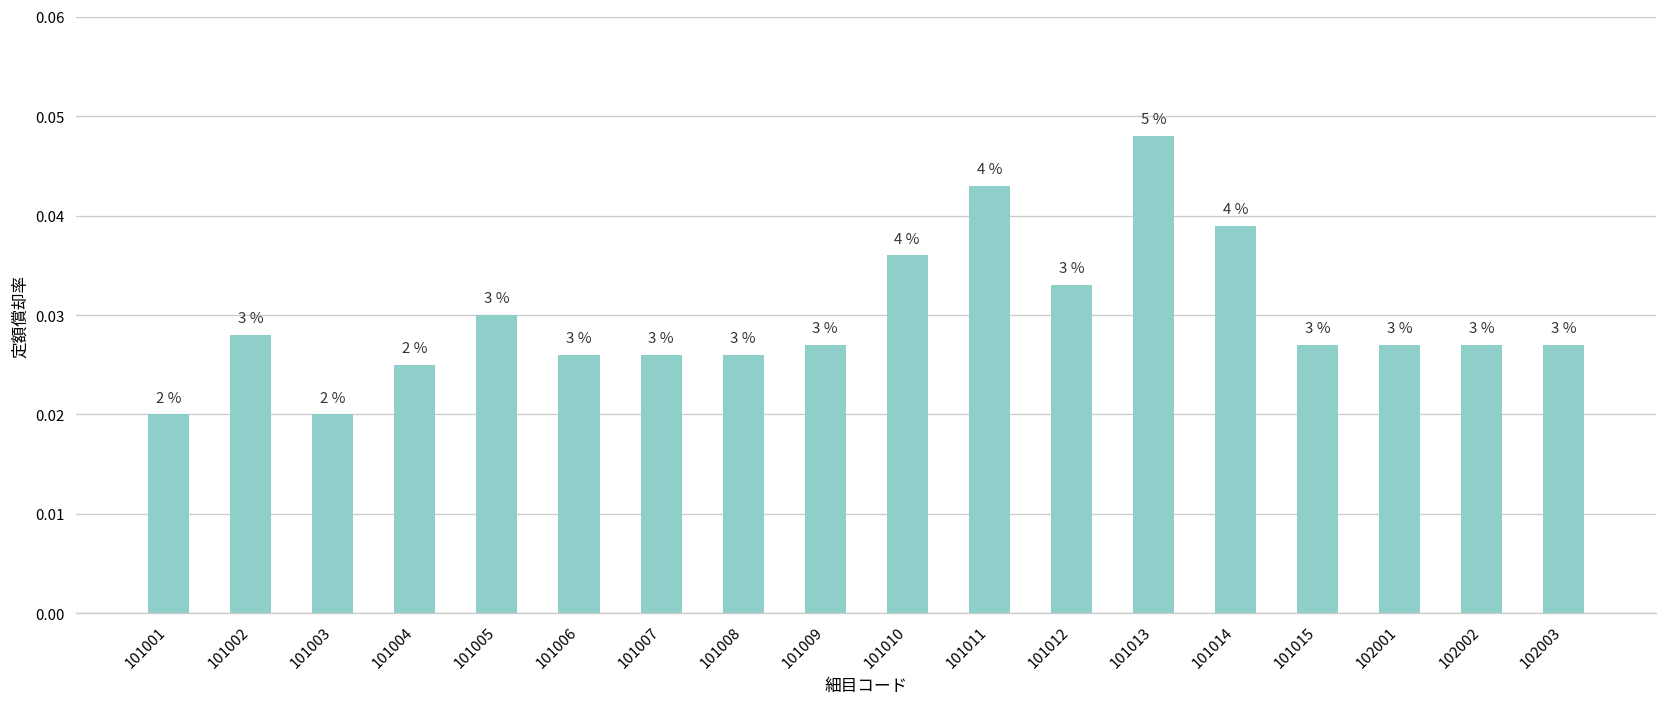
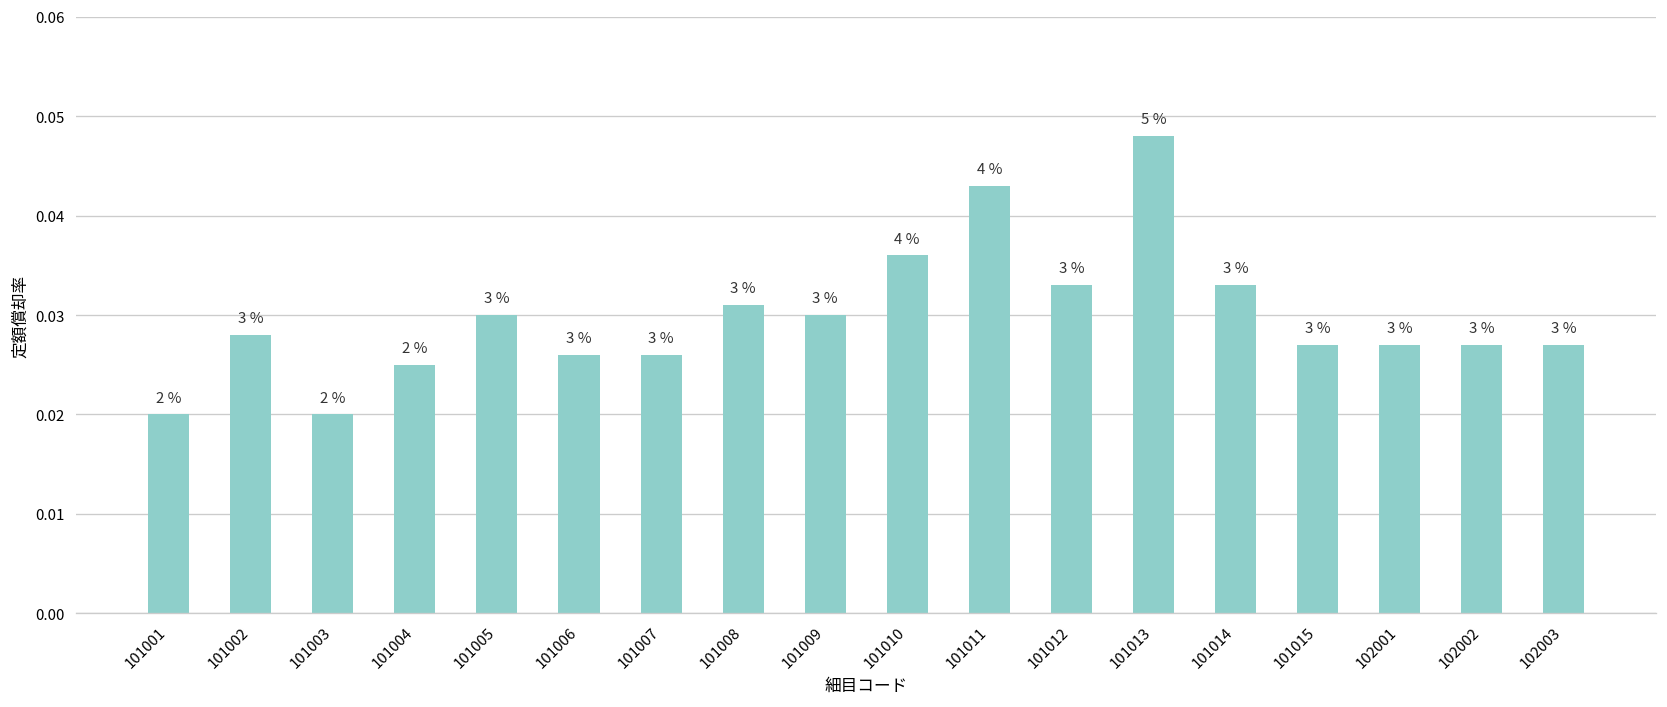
  {
    "101001": "2 %",
    "101002": "3 %",
    "101003": "2 %",
    "101004": "2 %",
    "101005": "3 %",
    "101006": "3 %",
    "101007": "3 %",
-   "101008": "0.026",
-   "101009": "0.027",
+   "101008": "0.031",
+   "101009": "0.030",
    "101010": "4 %",
    "101011": "4 %",
    "101012": "3 %",
    "101013": "5 %",
-   "101014": "4 %",
+   "101014": "3 %",
    "101015": "3 %",
    "102001": "3 %",
    "102002": "3 %",
    "102003": "3 %"
  }
